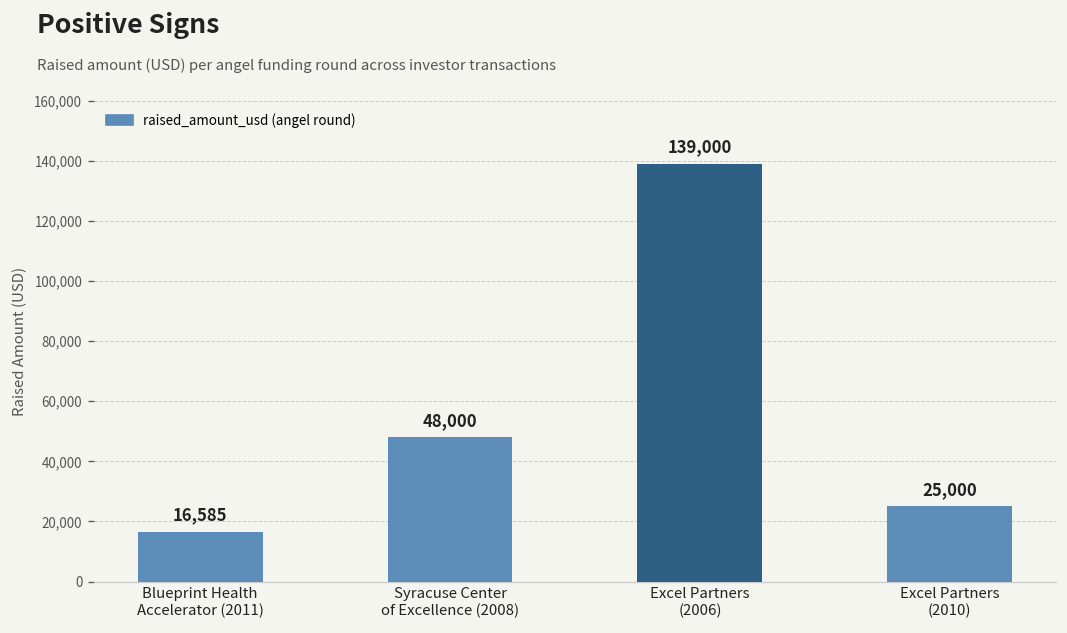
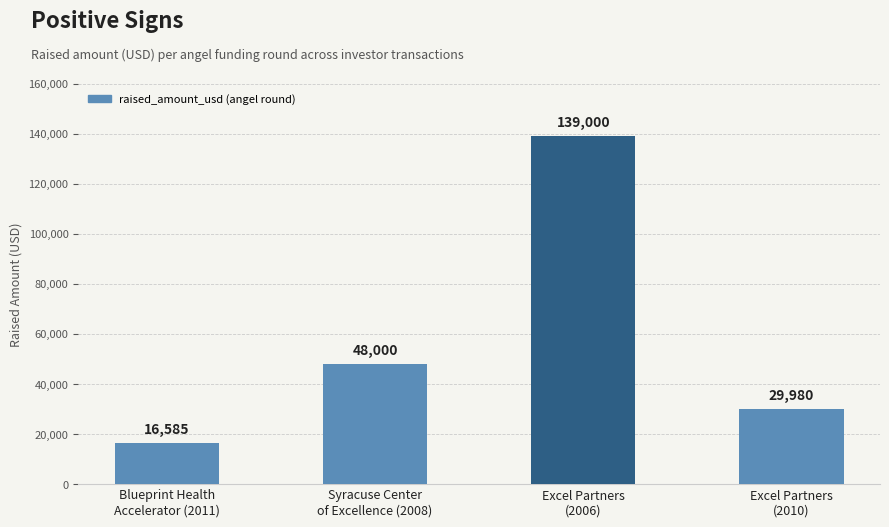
  {
    "Blueprint Health Accelerator (2011)": "16,585",
    "Syracuse Center of Excellence (2008)": "48,000",
    "Excel Partners (2006)": "139,000",
-   "Excel Partners (2010)": "25,000"
+   "Excel Partners (2010)": "29,980"
  }
